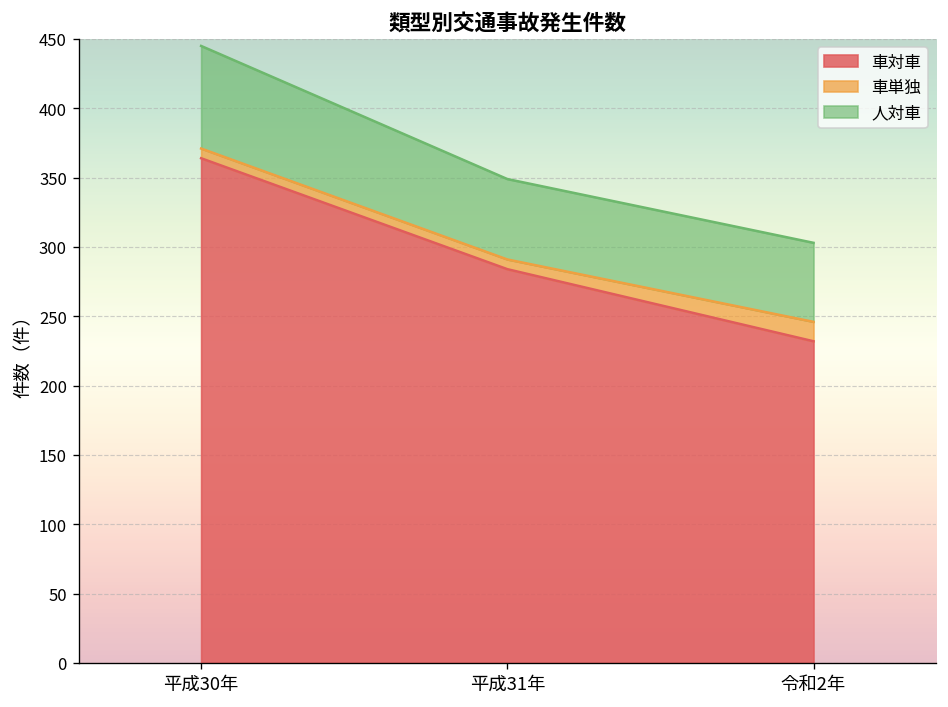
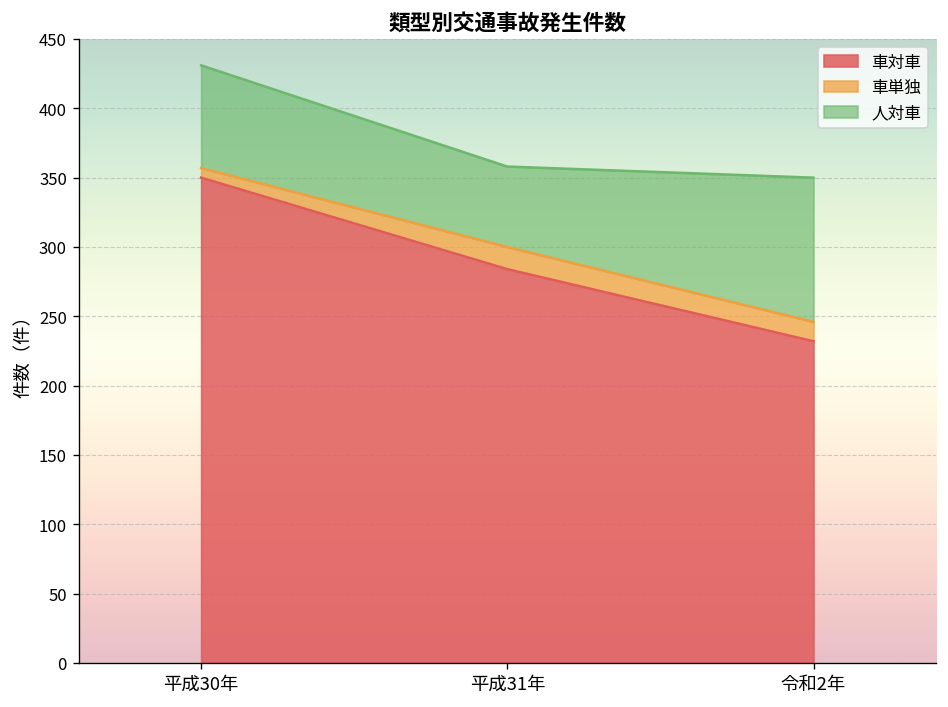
  {
    "車対車": {
-     "平成30年": 364,
+     "平成30年": 350,
      "平成31年": 284,
      "令和2年": 232
    },
    "車単独": {
      "平成30年": 7,
-     "平成31年": 7,
+     "平成31年": 16,
      "令和2年": 14
    },
    "人対車": {
      "平成30年": 74,
      "平成31年": 58,
-     "令和2年": 57
+     "令和2年": 104
    }
  }
